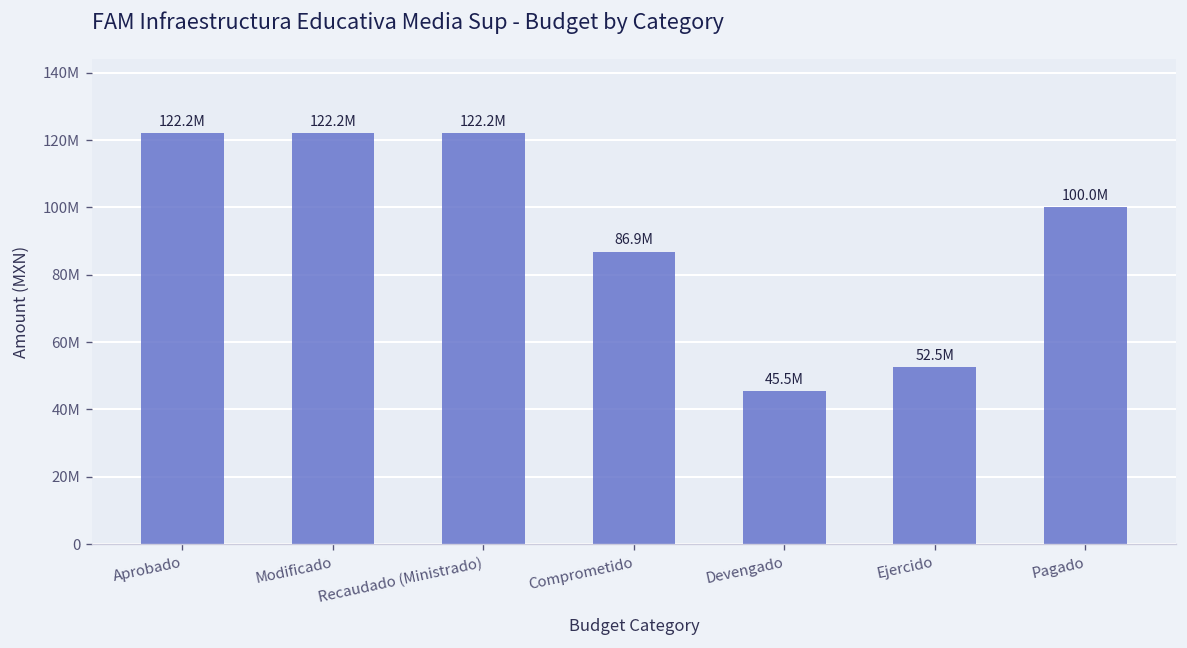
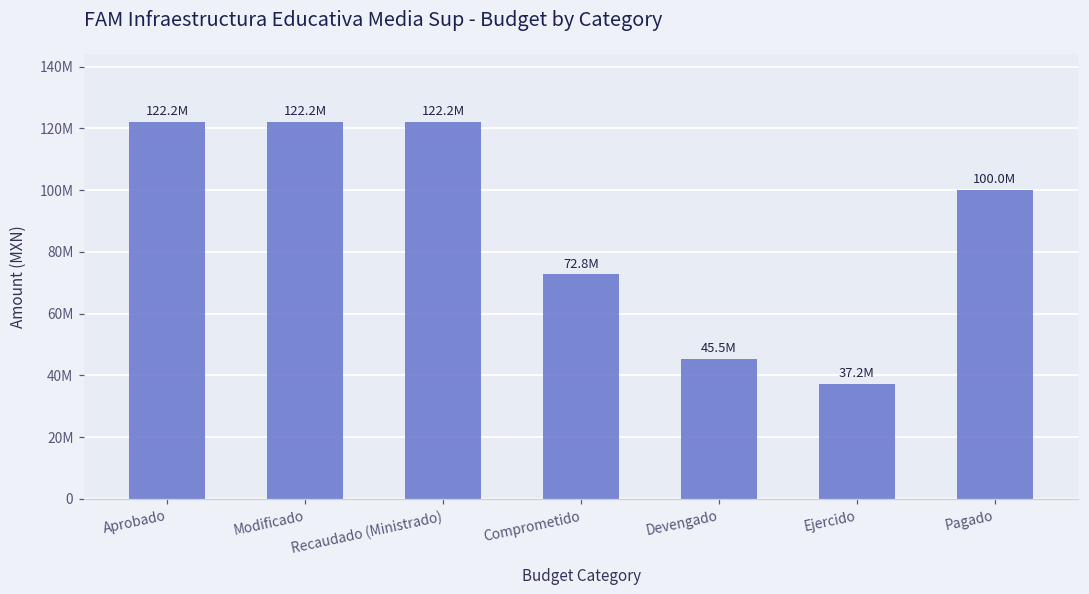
  {
    "Aprobado": "122.2M",
    "Modificado": "122.2M",
    "Recaudado (Ministrado)": "122.2M",
-   "Comprometido": "86.9M",
+   "Comprometido": "72.8M",
    "Devengado": "45.5M",
-   "Ejercido": "52.5M",
+   "Ejercido": "37.2M",
    "Pagado": "100.0M"
  }
